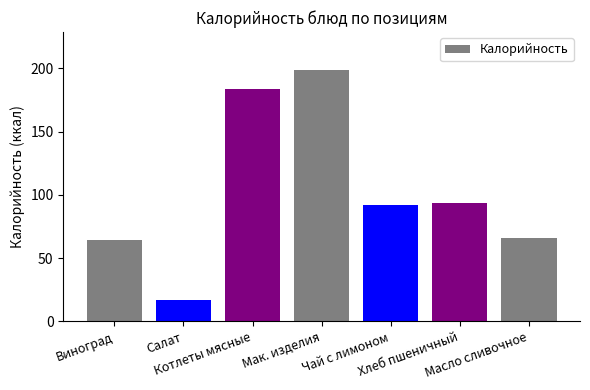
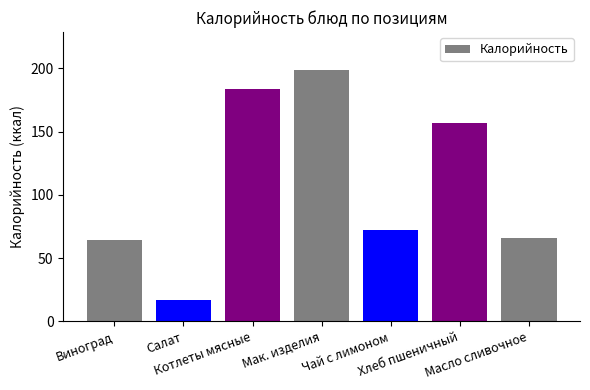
  {
    "Виноград": 64,
    "Салат": 17,
    "Котлеты мясные": 184,
    "Мак. изделия": 199,
-   "Чай с лимоном": 92,
-   "Хлеб пшеничный": 94,
+   "Чай с лимоном": 72,
+   "Хлеб пшеничный": 157,
    "Масло сливочное": 66
  }
